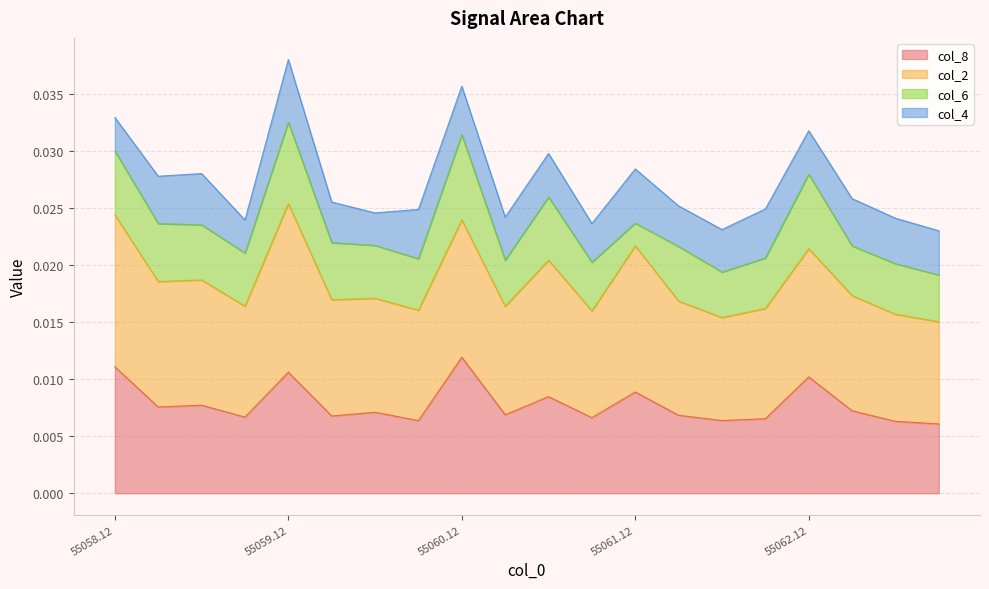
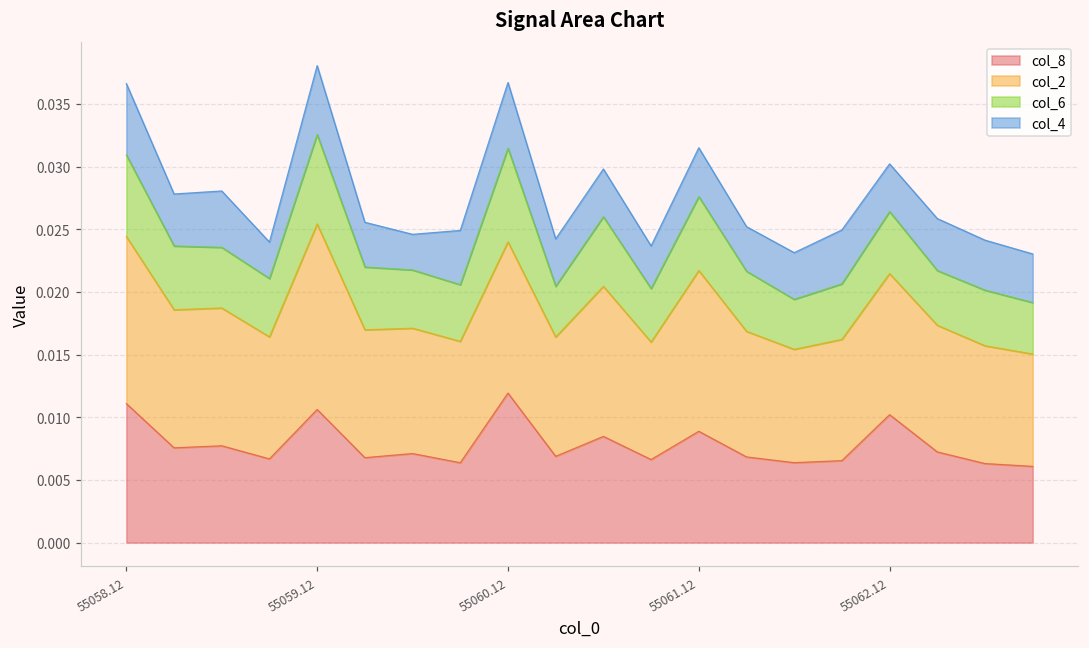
  {
    "col_8": {
      "55058.12": 0.0111,
      "55059.12": 0.0106,
      "55060.12": 0.0119,
      "55061.12": 0.0089,
      "55062.12": 0.0102
    },
    "col_2": {
      "55058.12": 0.0133,
      "55059.12": 0.0148,
      "55060.12": 0.0121,
      "55061.12": 0.0128,
      "55062.12": 0.0113
    },
    "col_6": {
-     "55058.12": 0.0056,
+     "55058.12": 0.0065,
      "55059.12": 0.0071,
      "55060.12": 0.0075,
-     "55061.12": 0.0020,
-     "55062.12": 0.0065
+     "55061.12": 0.0059,
+     "55062.12": 0.0049
    },
    "col_4": {
-     "55058.12": 0.0029,
+     "55058.12": 0.0057,
      "55059.12": 0.0055,
-     "55060.12": 0.0043,
-     "55061.12": 0.0048,
+     "55060.12": 0.0052,
+     "55061.12": 0.0039,
      "55062.12": 0.0038
    }
  }
